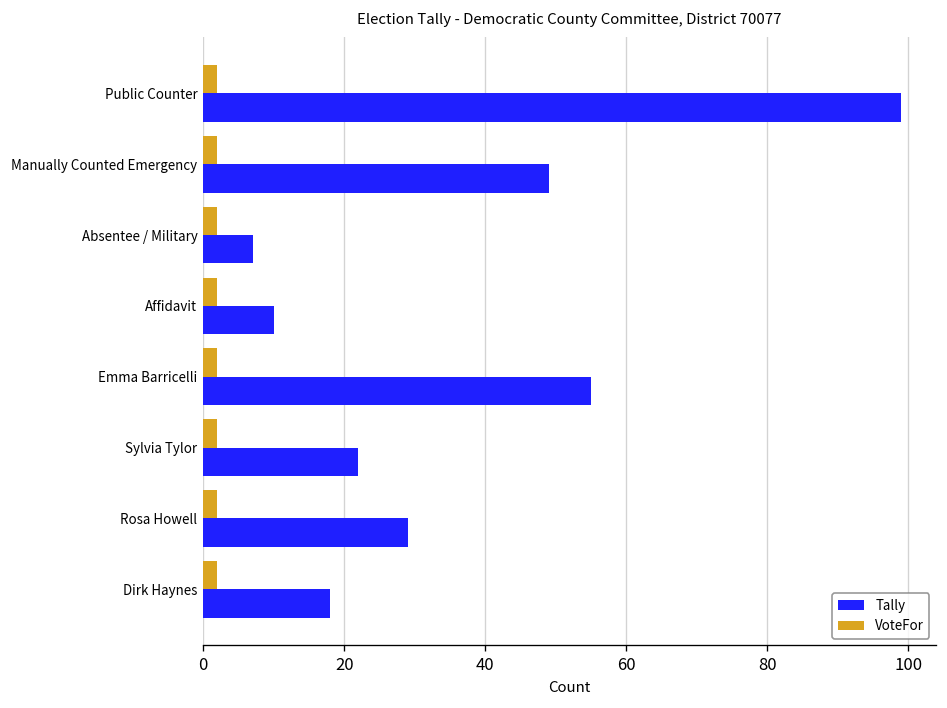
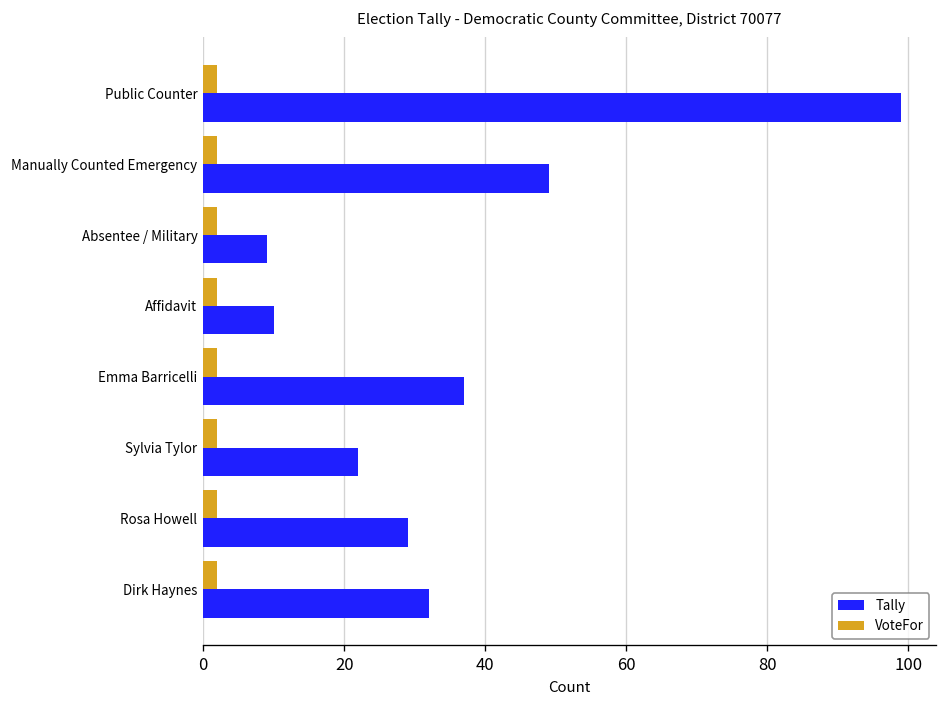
  {
    "Tally": {
      "Public Counter": 99,
      "Manually Counted Emergency": 49,
-     "Absentee / Military": 7,
+     "Absentee / Military": 9,
      "Affidavit": 10,
-     "Emma Barricelli": 55,
+     "Emma Barricelli": 37,
      "Sylvia Tylor": 22,
      "Rosa Howell": 29,
-     "Dirk Haynes": 18
+     "Dirk Haynes": 32
    },
    "VoteFor": {
      "Public Counter": 2,
      "Manually Counted Emergency": 2,
      "Absentee / Military": 2,
      "Affidavit": 2,
      "Emma Barricelli": 2,
      "Sylvia Tylor": 2,
      "Rosa Howell": 2,
      "Dirk Haynes": 2
    }
  }
